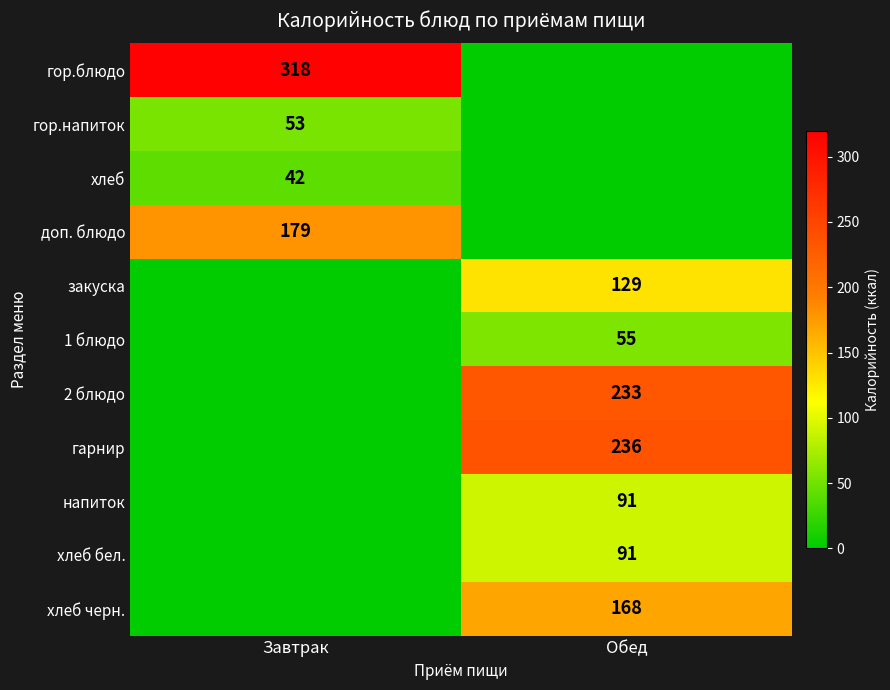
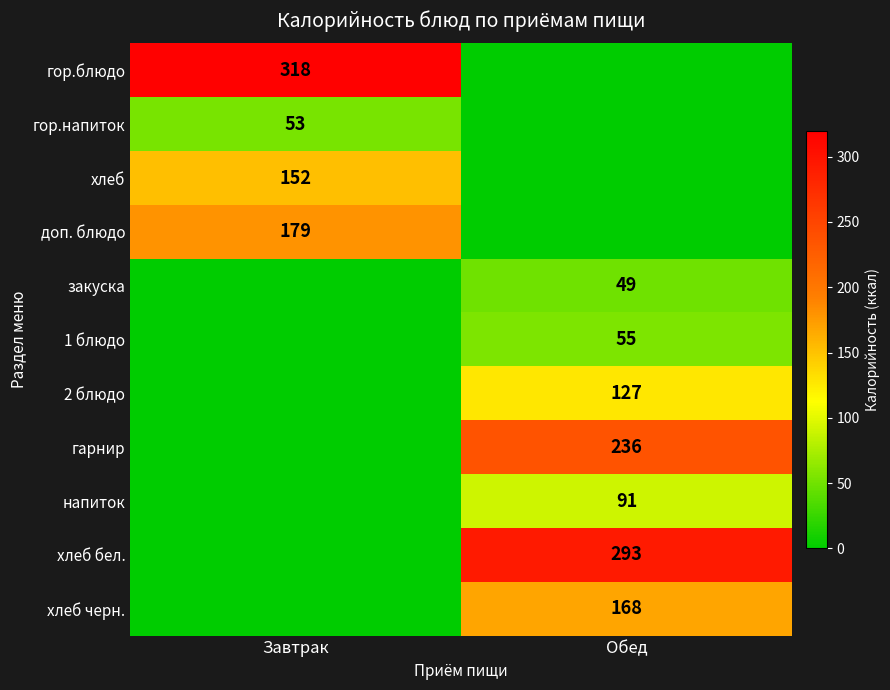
  {
    "гор.блюдо": {
      "Завтрак": 318
    },
    "гор.напиток": {
      "Завтрак": 53
    },
    "хлеб": {
-     "Завтрак": 42
+     "Завтрак": 152
    },
    "доп. блюдо": {
      "Завтрак": 179
    },
    "закуска": {
-     "Обед": 129
+     "Обед": 49
    },
    "1 блюдо": {
      "Обед": 55
    },
    "2 блюдо": {
-     "Обед": 233
+     "Обед": 127
    },
    "гарнир": {
      "Обед": 236
    },
    "напиток": {
      "Обед": 91
    },
    "хлеб бел.": {
-     "Обед": 91
+     "Обед": 293
    },
    "хлеб черн.": {
      "Обед": 168
    }
  }
